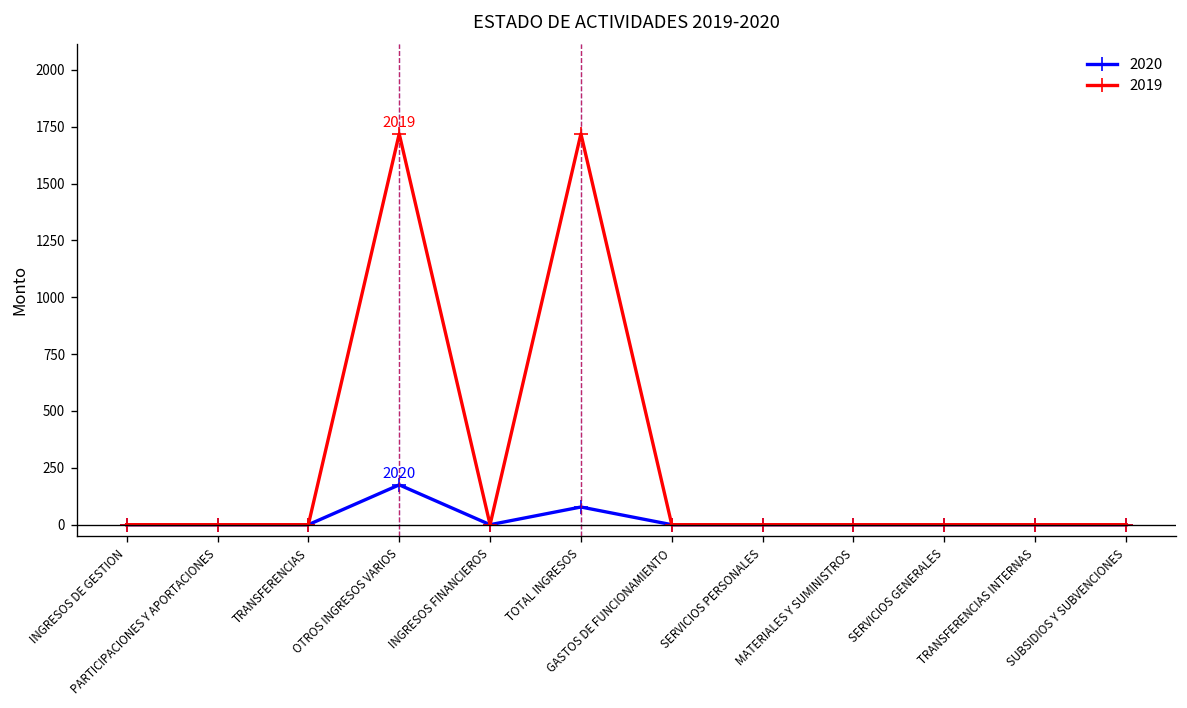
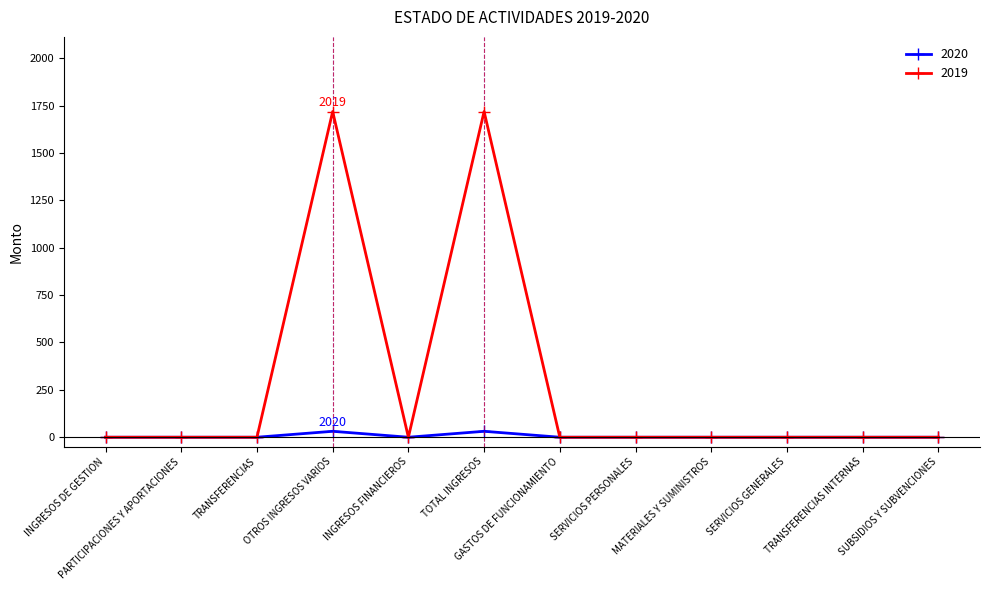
  {
    "2020": {
-     "OTROS INGRESOS VARIOS": 180,
-     "TOTAL INGRESOS": 80
+     "OTROS INGRESOS VARIOS": 30,
+     "TOTAL INGRESOS": 30
    },
    "2019": {
      "TOTAL INGRESOS": 1720
    }
  }
